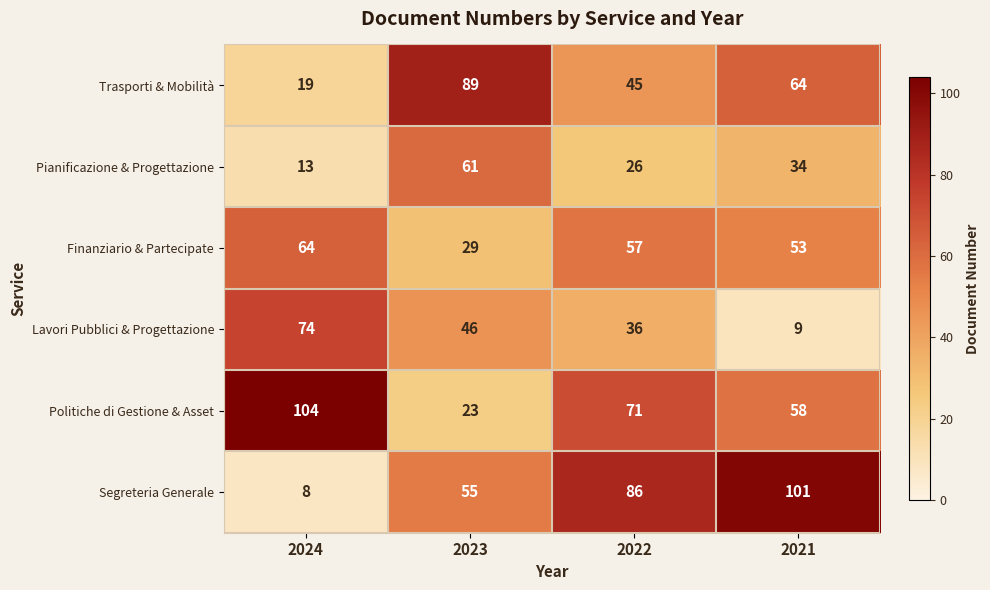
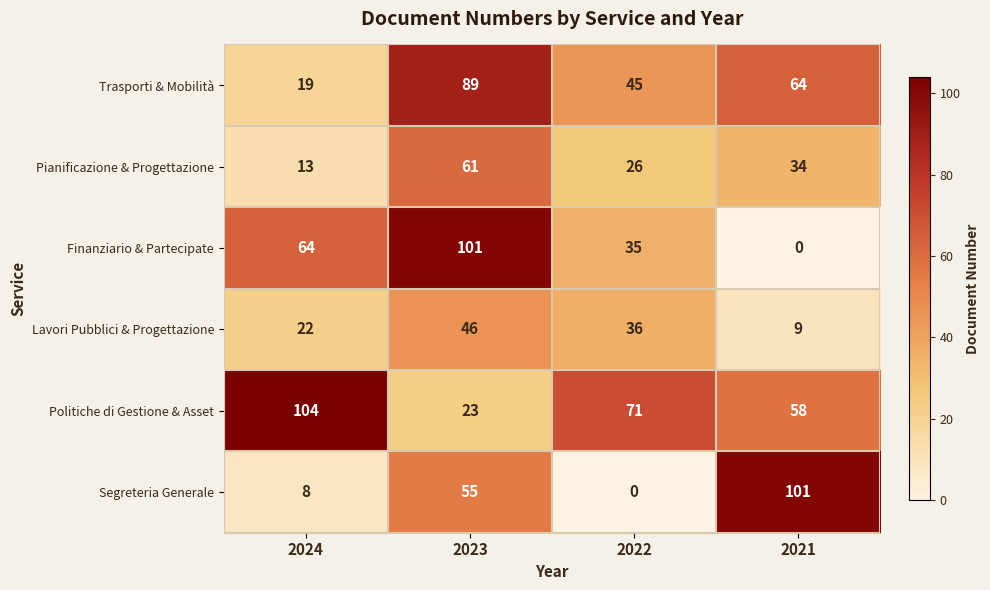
  {
    "Trasporti & Mobilità": {
      "2024": 19,
      "2023": 89,
      "2022": 45,
      "2021": 64
    },
    "Pianificazione & Progettazione": {
      "2024": 13,
      "2023": 61,
      "2022": 26,
      "2021": 34
    },
    "Finanziario & Partecipate": {
      "2024": 64,
-     "2023": 29,
-     "2022": 57,
-     "2021": 53
+     "2023": 101,
+     "2022": 35,
+     "2021": 0
    },
    "Lavori Pubblici & Progettazione": {
-     "2024": 74,
+     "2024": 22,
      "2023": 46,
      "2022": 36,
      "2021": 9
    },
    "Politiche di Gestione & Asset": {
      "2024": 104,
      "2023": 23,
      "2022": 71,
      "2021": 58
    },
    "Segreteria Generale": {
      "2024": 8,
      "2023": 55,
-     "2022": 86,
+     "2022": 0,
      "2021": 101
    }
  }
